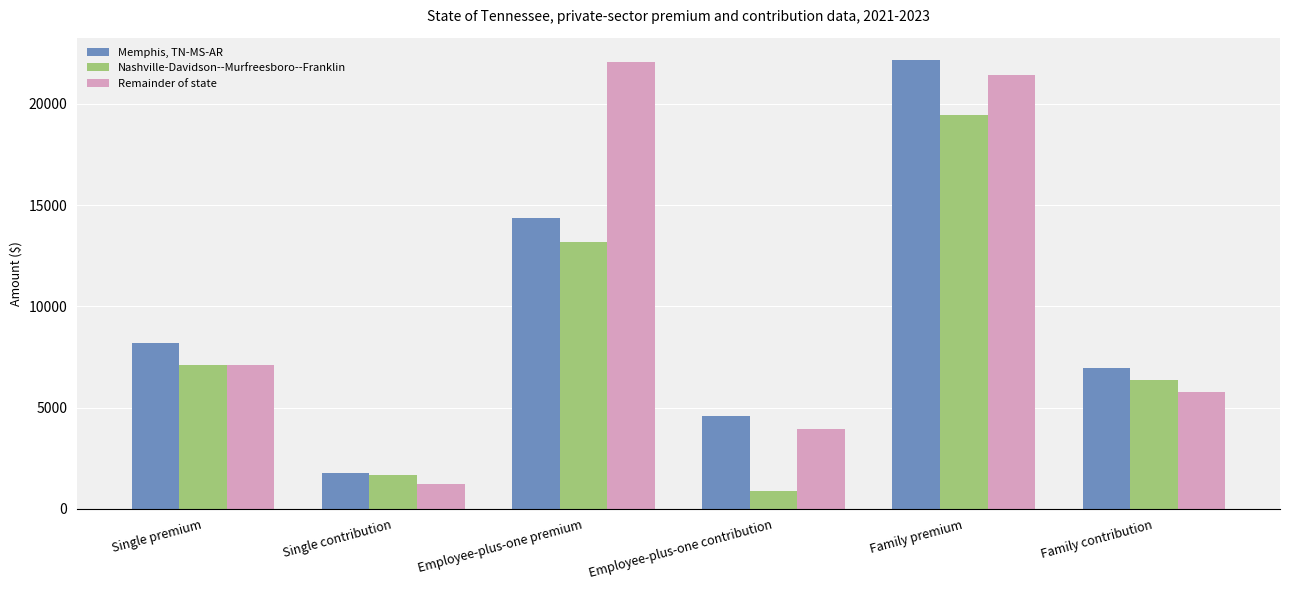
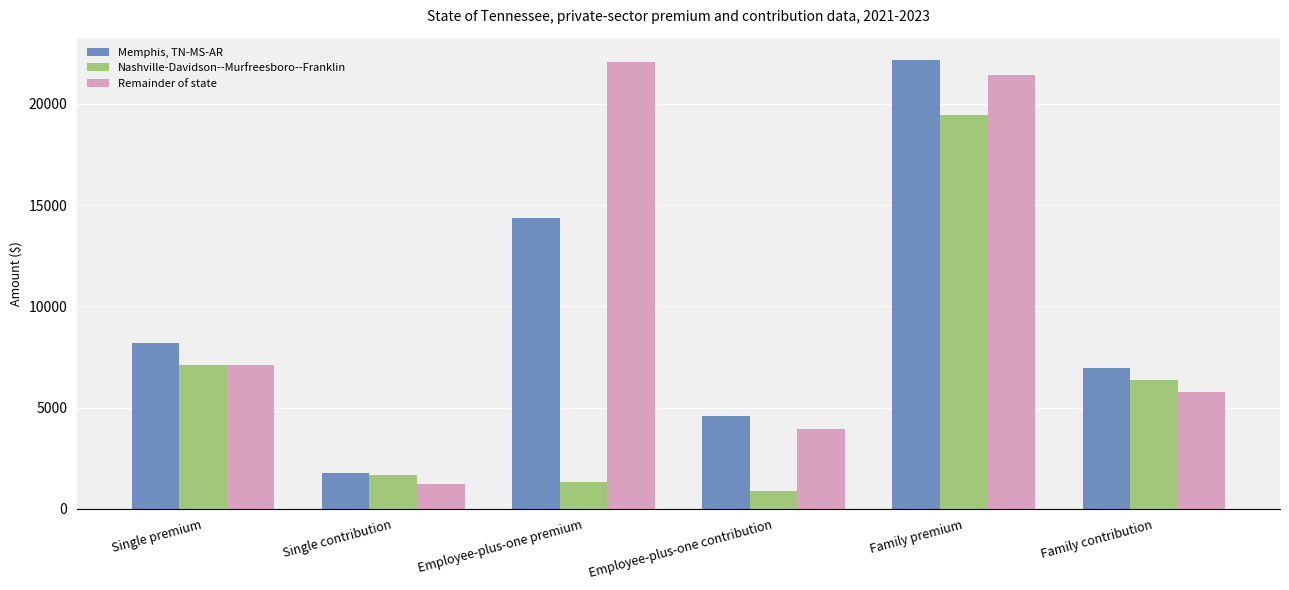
  {
    "Memphis, TN-MS-AR": {
      "Single premium": 8200,
      "Single contribution": 1800,
      "Employee-plus-one premium": 14400,
      "Employee-plus-one contribution": 4600,
      "Family premium": 22200,
      "Family contribution": 6900
    },
    "Nashville-Davidson--Murfreesboro--Franklin": {
      "Single premium": 7100,
      "Single contribution": 1600,
-     "Employee-plus-one premium": 13200,
+     "Employee-plus-one premium": 1300,
      "Employee-plus-one contribution": 900,
      "Family premium": 19500,
      "Family contribution": 6400
    },
    "Remainder of state": {
      "Single premium": 7100,
      "Single contribution": 1200,
      "Employee-plus-one premium": 22100,
      "Employee-plus-one contribution": 3900,
      "Family premium": 21400,
      "Family contribution": 5800
    }
  }
